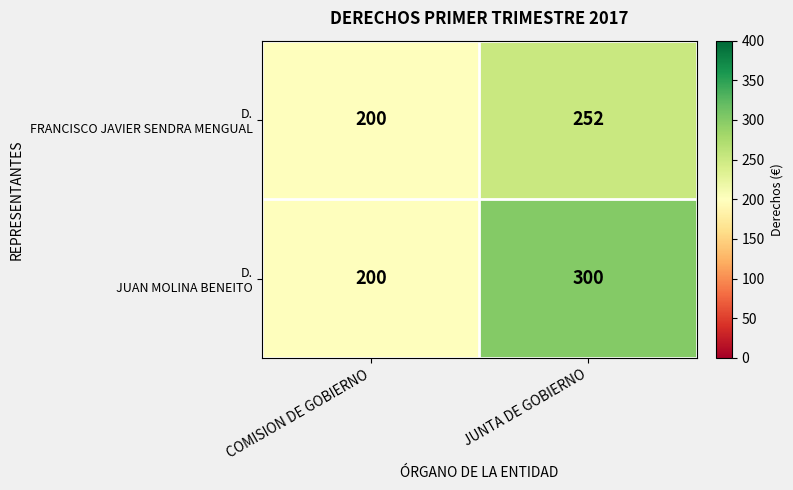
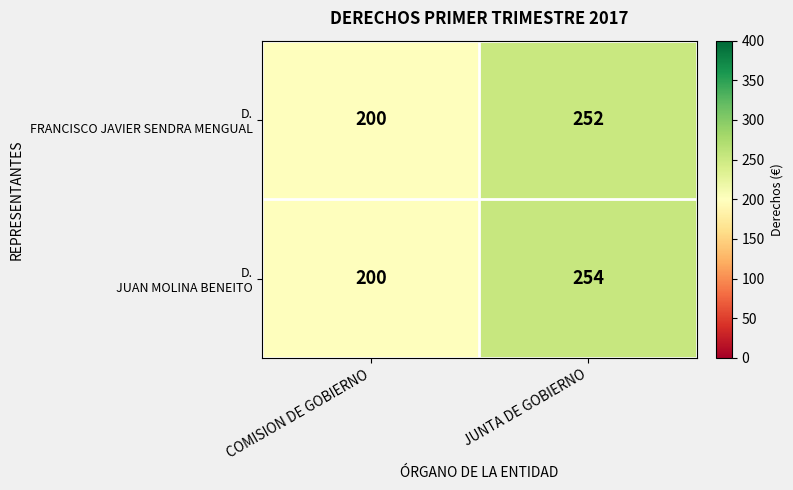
  {
    "D. FRANCISCO JAVIER SENDRA MENGUAL": {
      "COMISION DE GOBIERNO": 200,
      "JUNTA DE GOBIERNO": 252
    },
    "D. JUAN MOLINA BENEITO": {
      "COMISION DE GOBIERNO": 200,
-     "JUNTA DE GOBIERNO": 300
+     "JUNTA DE GOBIERNO": 254
    }
  }
